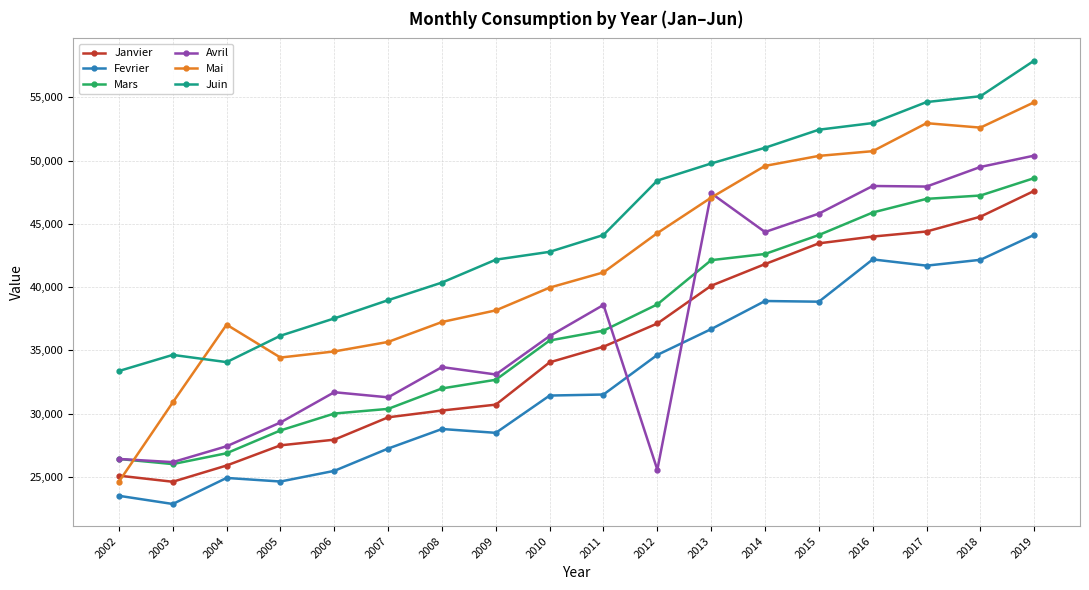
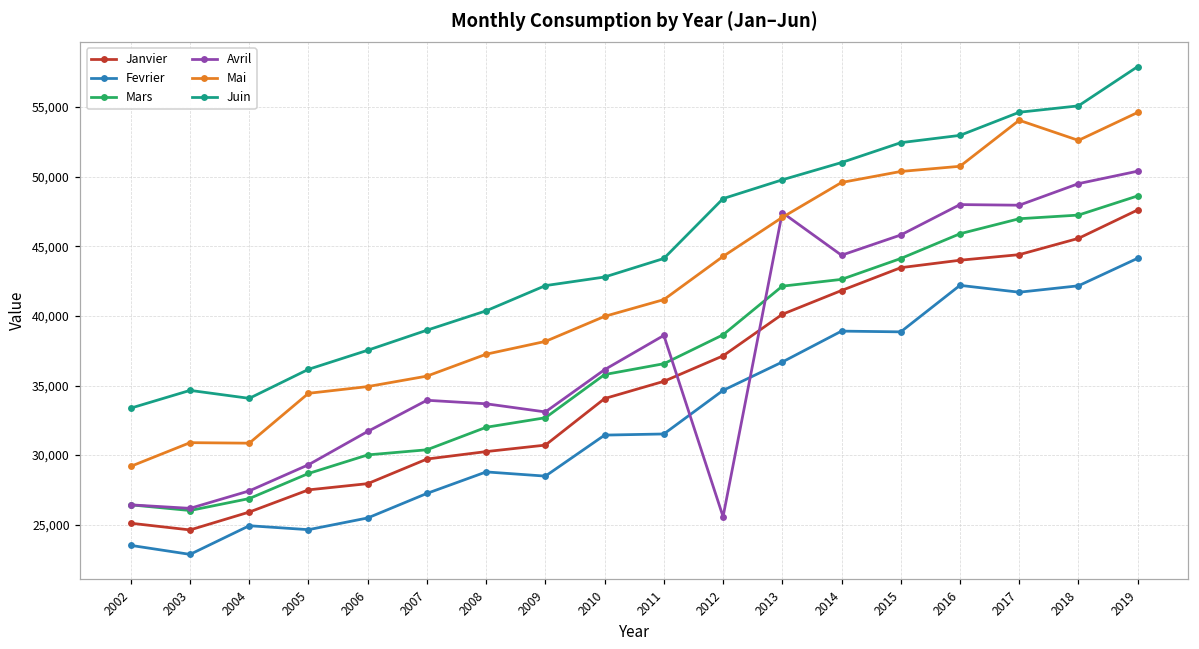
  {
    "Janvier": {
      "2002": "25,100",
      "2003": "24,600",
      "2004": "25,900",
      "2005": "27,500",
      "2006": "28,000",
      "2007": "29,700",
      "2008": "30,300",
      "2009": "30,700",
      "2010": "34,100",
      "2011": "35,300",
      "2012": "37,100",
      "2013": "40,100",
      "2014": "41,800",
      "2015": "43,500",
      "2016": "44,000",
      "2017": "44,400",
      "2018": "45,600",
      "2019": "47,600"
    },
    "Fevrier": {
      "2002": "23,500",
      "2003": "22,900",
      "2004": "24,900",
      "2005": "24,600",
      "2006": "25,500",
      "2007": "27,300",
      "2008": "28,800",
      "2009": "28,500",
      "2010": "31,400",
      "2011": "31,500",
      "2012": "34,700",
      "2013": "36,700",
      "2014": "38,900",
      "2015": "38,900",
      "2016": "42,200",
      "2017": "41,700",
      "2018": "42,200",
      "2019": "44,100"
    },
    "Avril": {
      "2004": "27,400",
      "2005": "29,300",
      "2006": "31,700",
-     "2007": "31,300",
+     "2007": "33,900",
      "2008": "33,700",
      "2009": "33,100",
      "2010": "36,100",
      "2011": "38,600",
      "2012": "25,600",
      "2013": "47,400",
      "2014": "44,400",
      "2015": "45,800",
      "2016": "48,000",
      "2017": "47,900",
      "2018": "49,500",
      "2019": "50,400"
    },
    "Mai": {
-     "2002": "24,600",
+     "2002": "29,200",
      "2003": "30,900",
-     "2004": "37,000",
+     "2004": "30,900",
      "2005": "34,400",
      "2006": "34,900",
      "2007": "35,700",
      "2008": "37,200",
      "2009": "38,200",
      "2010": "40,000",
      "2011": "41,200",
      "2012": "44,300",
      "2013": "47,100",
      "2014": "49,600",
      "2015": "50,400",
      "2016": "50,700",
-     "2017": "53,000",
+     "2017": "54,000",
      "2018": "52,600",
      "2019": "54,600"
    }
  }
